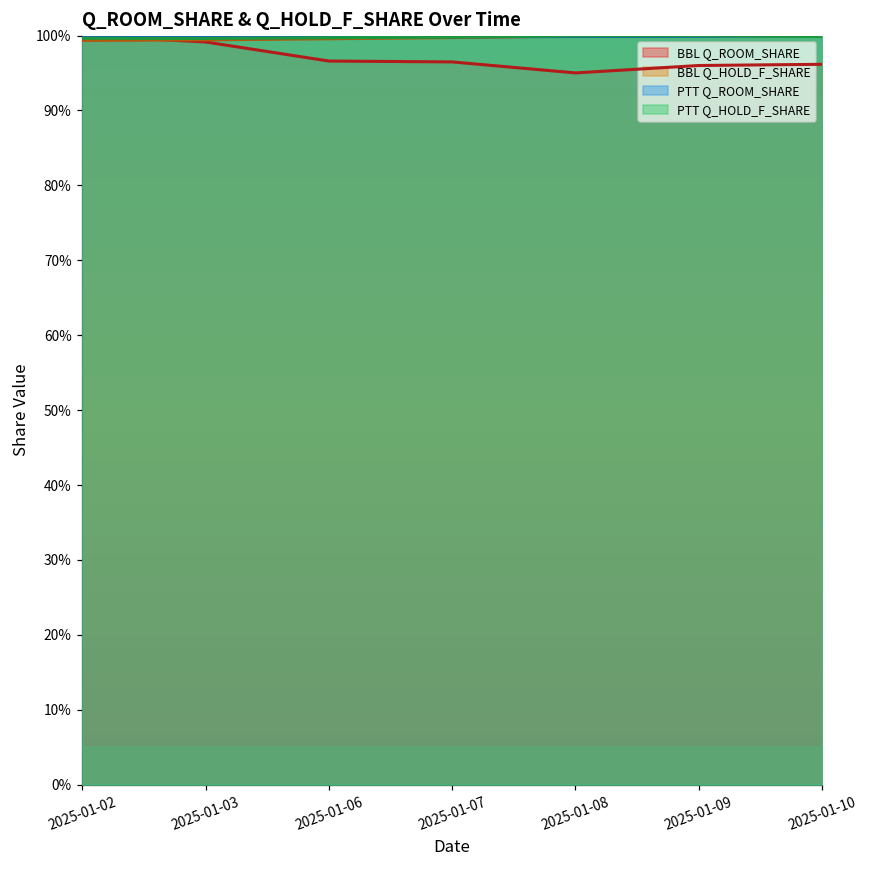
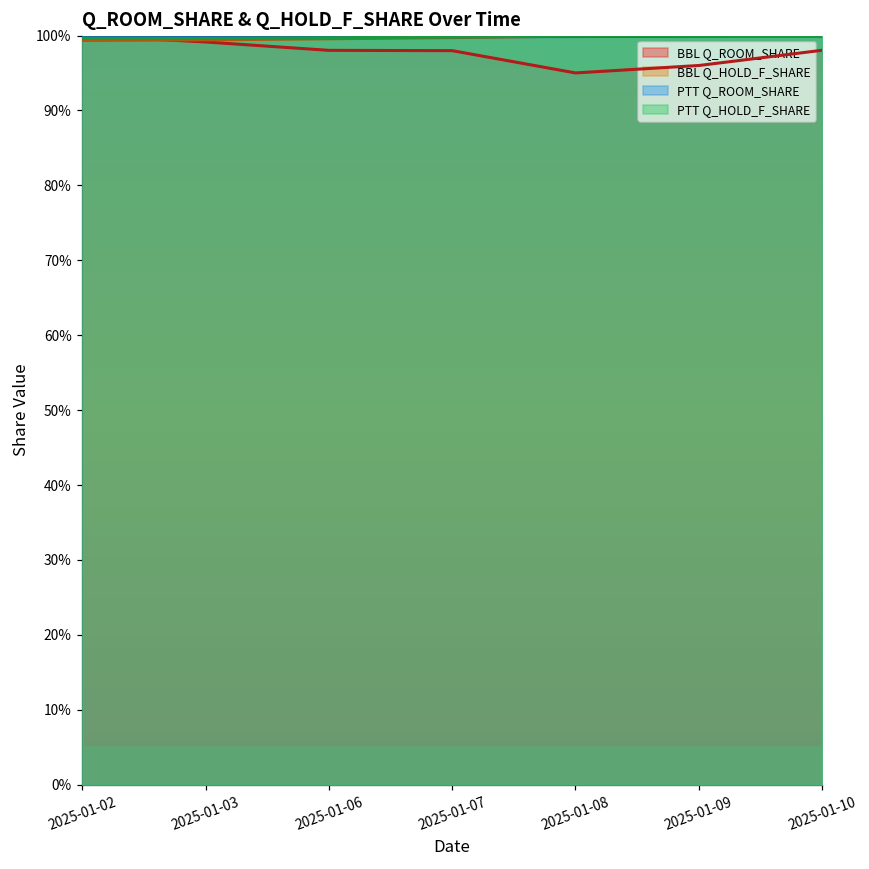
  {
    "BBL Q_ROOM_SHARE": {
-     "2025-01-06": "97%",
-     "2025-01-07": "96%",
+     "2025-01-06": "98%",
+     "2025-01-07": "98%",
      "2025-01-08": "95%",
-     "2025-01-10": "96%"
+     "2025-01-10": "98%"
    },
    "PTT Q_ROOM_SHARE": {
      "2025-01-03": "100%"
    }
  }
